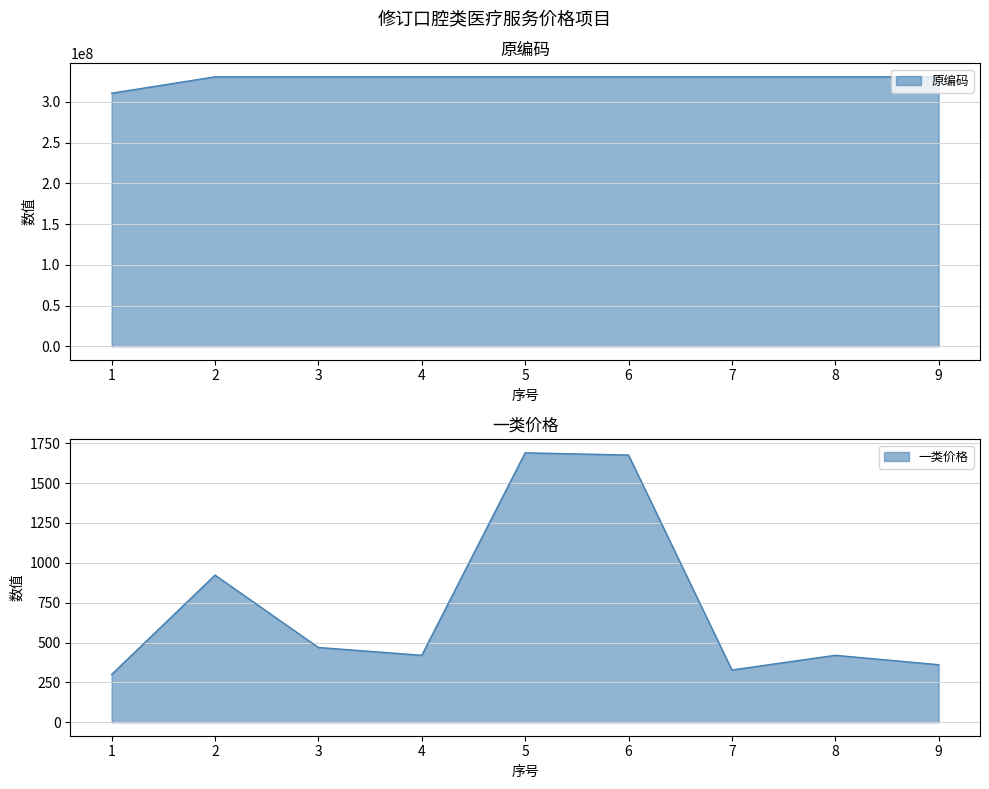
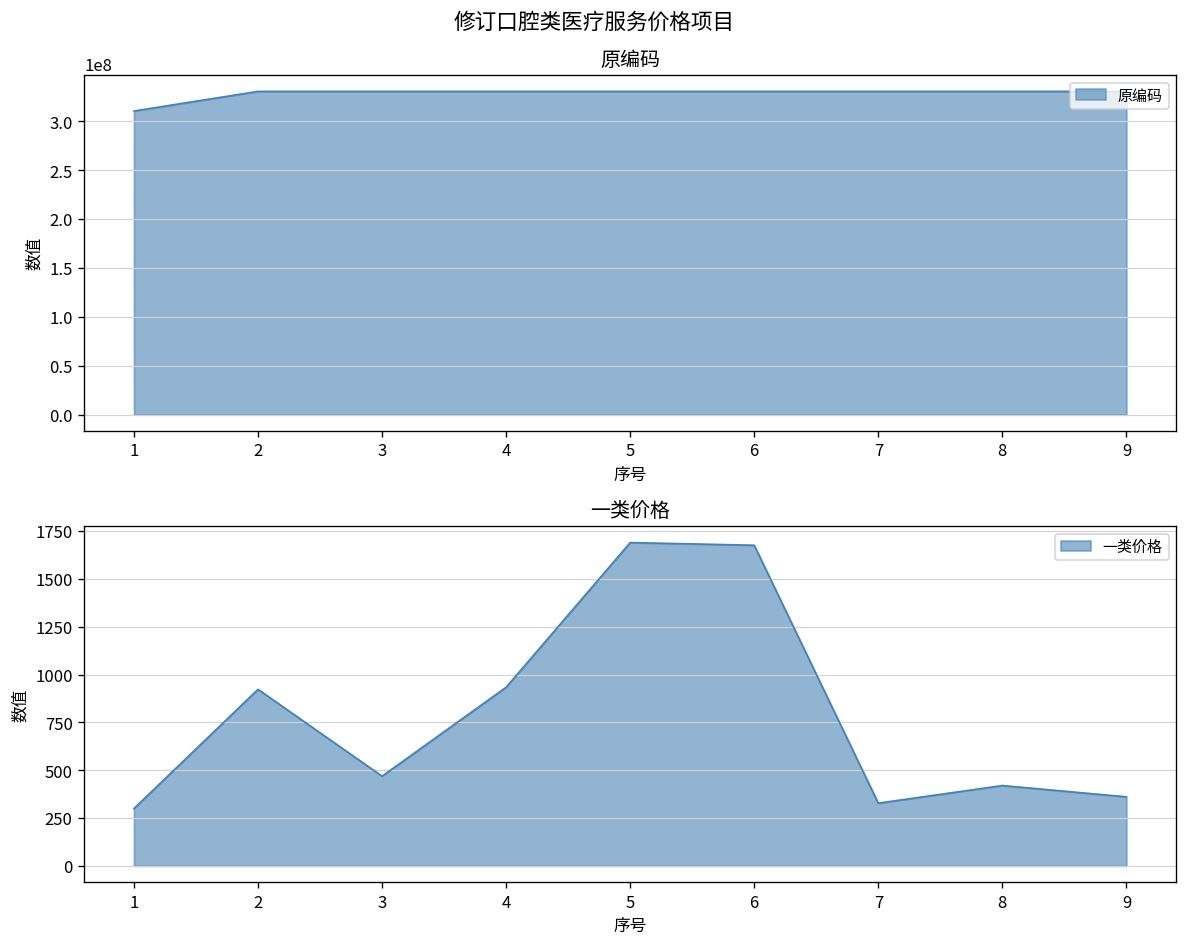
  {
    "原编码": {
      "1": 310000000,
      "2": 330000000,
      "3": 330000000,
      "4": 330000000,
      "5": 330000000,
      "6": 330000000,
      "7": 330000000,
      "8": 330000000
    },
    "一类价格": {
      "1": 300,
      "2": 920,
      "3": 470,
-     "4": 420,
+     "4": 930,
      "5": 1690,
      "6": 1680,
      "7": 330,
      "8": 420,
      "9": 360
    }
  }
